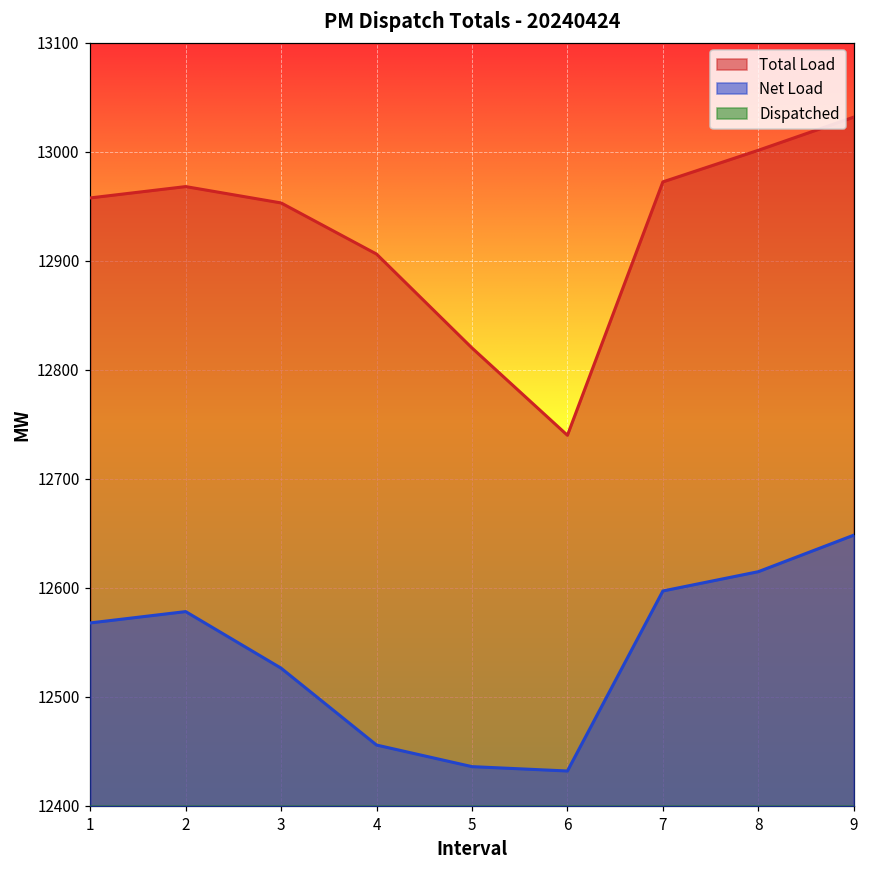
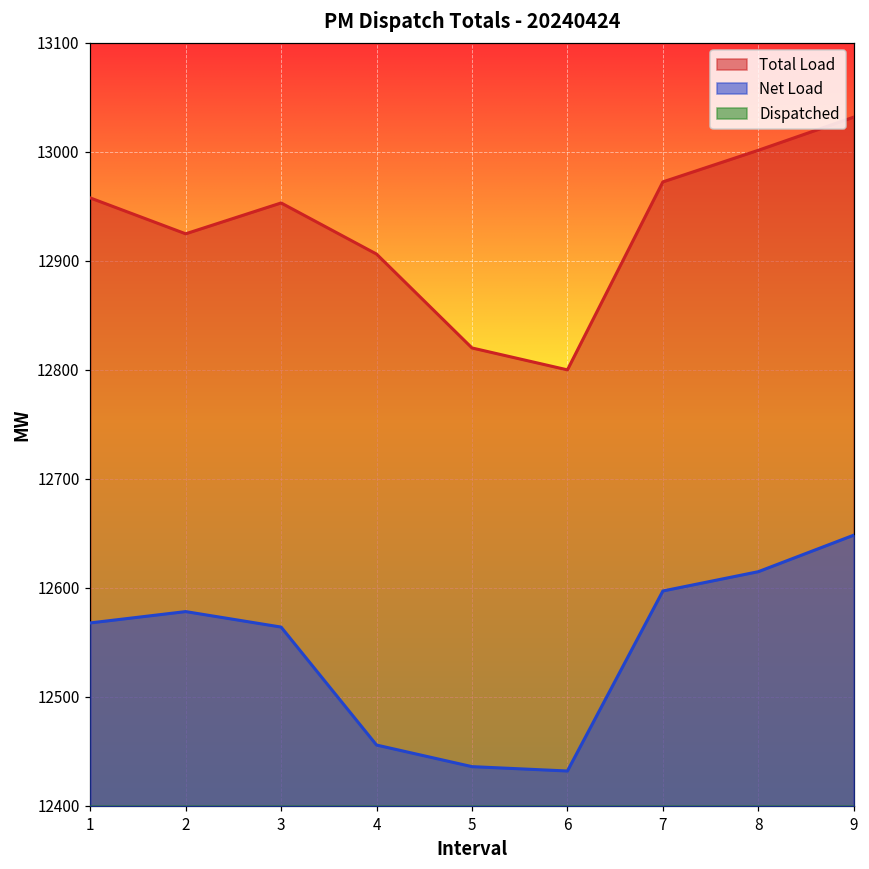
  {
    "Total Load": {
      "1": 12960,
-     "2": 12970,
+     "2": 12920,
      "3": 12950,
      "4": 12910,
      "5": 12820,
-     "6": 12740,
+     "6": 12800,
      "7": 12970,
      "8": 13000,
      "9": 13030
    },
    "Net Load": {
      "1": 12570,
      "2": 12580,
-     "3": 12530,
+     "3": 12560,
      "4": 12460,
      "5": 12440,
      "6": 12430,
      "7": 12600,
      "8": 12610,
      "9": 12650
    }
  }
